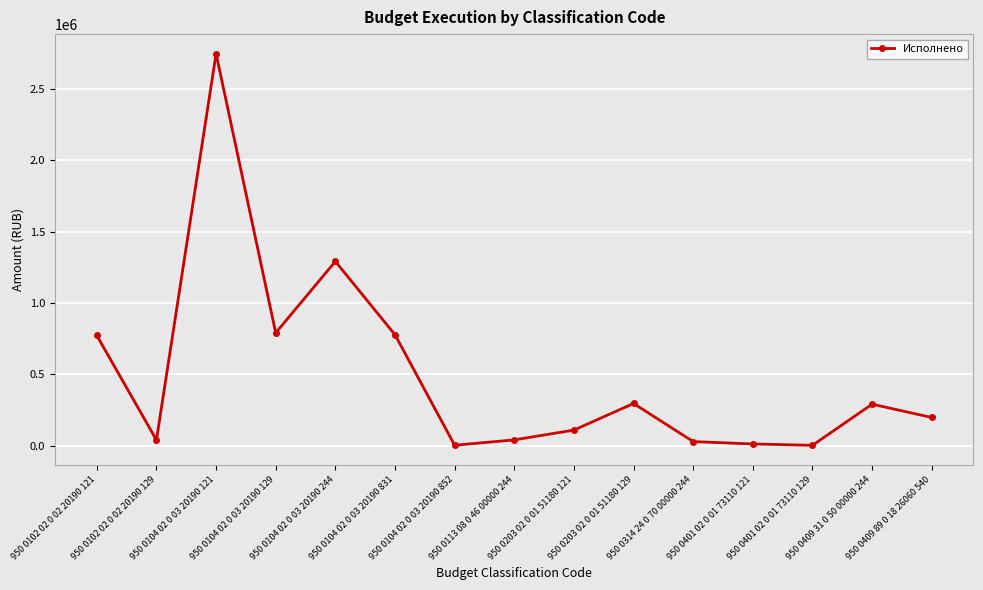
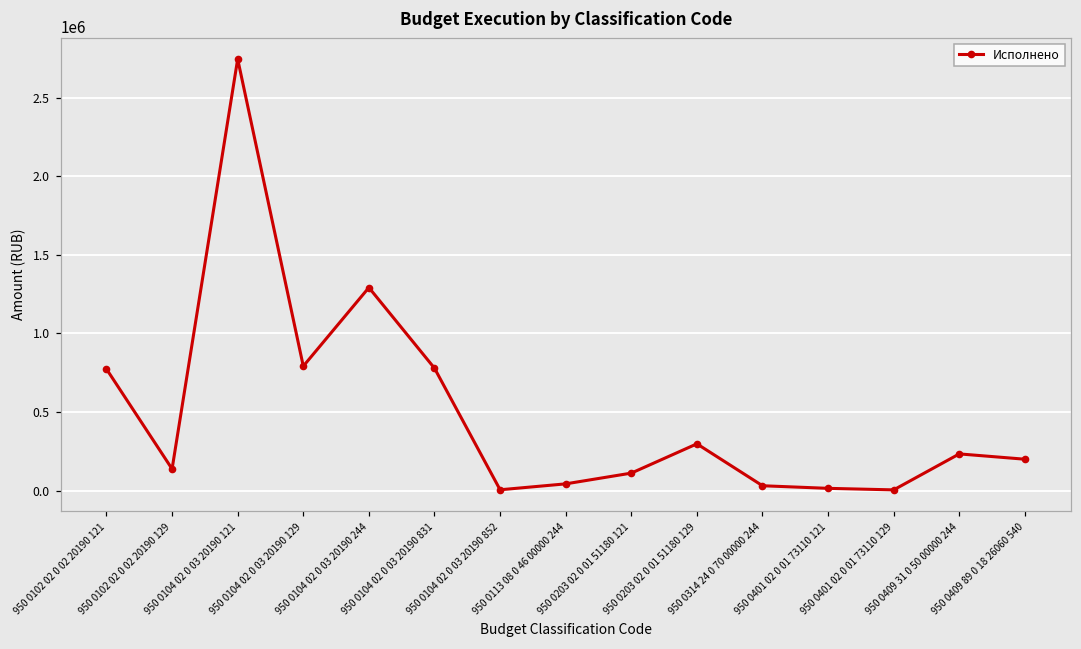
  {
    "950 0102 02 0 02 20190 121": 770000,
-   "950 0102 02 0 02 20190 129": 40000,
+   "950 0102 02 0 02 20190 129": 140000,
    "950 0104 02 0 03 20190 121": 2740000,
    "950 0104 02 0 03 20190 129": 790000,
    "950 0104 02 0 03 20190 244": 1290000,
    "950 0104 02 0 03 20190 831": 780000,
    "950 0104 02 0 03 20190 852": 0,
    "950 0113 08 0 46 00000 244": 40000,
    "950 0203 02 0 01 51180 121": 110000,
    "950 0203 02 0 01 51180 129": 300000,
    "950 0314 24 0 70 00000 244": 30000,
    "950 0401 02 0 01 73110 121": 10000,
    "950 0401 02 0 01 73110 129": 0,
-   "950 0409 31 0 50 00000 244": 290000,
+   "950 0409 31 0 50 00000 244": 230000,
    "950 0409 89 0 18 26060 540": 200000
  }
